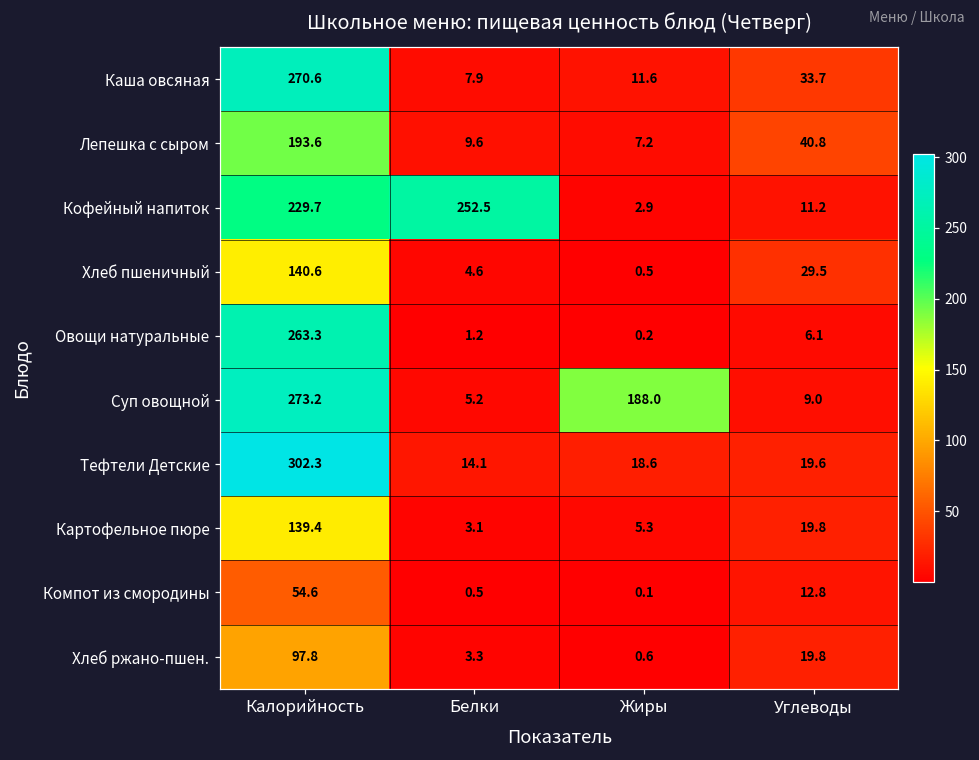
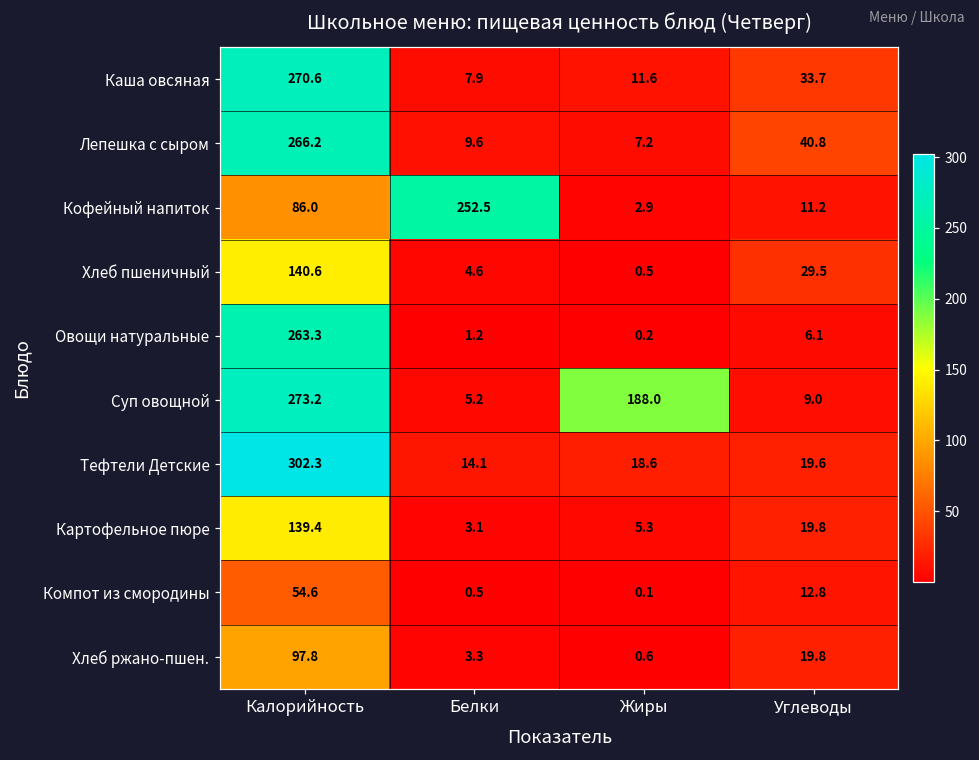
  {
    "Каша овсяная": {
      "Калорийность": 270.6,
      "Белки": 7.9,
      "Жиры": 11.6,
      "Углеводы": 33.7
    },
    "Лепешка с сыром": {
-     "Калорийность": 193.6,
+     "Калорийность": 266.2,
      "Белки": 9.6,
      "Жиры": 7.2,
      "Углеводы": 40.8
    },
    "Кофейный напиток": {
-     "Калорийность": 229.7,
+     "Калорийность": 86.0,
      "Белки": 252.5,
      "Жиры": 2.9,
      "Углеводы": 11.2
    },
    "Хлеб пшеничный": {
      "Калорийность": 140.6,
      "Белки": 4.6,
      "Жиры": 0.5,
      "Углеводы": 29.5
    },
    "Овощи натуральные": {
      "Калорийность": 263.3,
      "Белки": 1.2,
      "Жиры": 0.2,
      "Углеводы": 6.1
    },
    "Суп овощной": {
      "Калорийность": 273.2,
      "Белки": 5.2,
      "Жиры": 188.0,
      "Углеводы": 9.0
    },
    "Тефтели Детские": {
      "Калорийность": 302.3,
      "Белки": 14.1,
      "Жиры": 18.6,
      "Углеводы": 19.6
    },
    "Картофельное пюре": {
      "Калорийность": 139.4,
      "Белки": 3.1,
      "Жиры": 5.3,
      "Углеводы": 19.8
    },
    "Компот из смородины": {
      "Калорийность": 54.6,
      "Белки": 0.5,
      "Жиры": 0.1,
      "Углеводы": 12.8
    },
    "Хлеб ржано-пшен.": {
      "Калорийность": 97.8,
      "Белки": 3.3,
      "Жиры": 0.6,
      "Углеводы": 19.8
    }
  }
